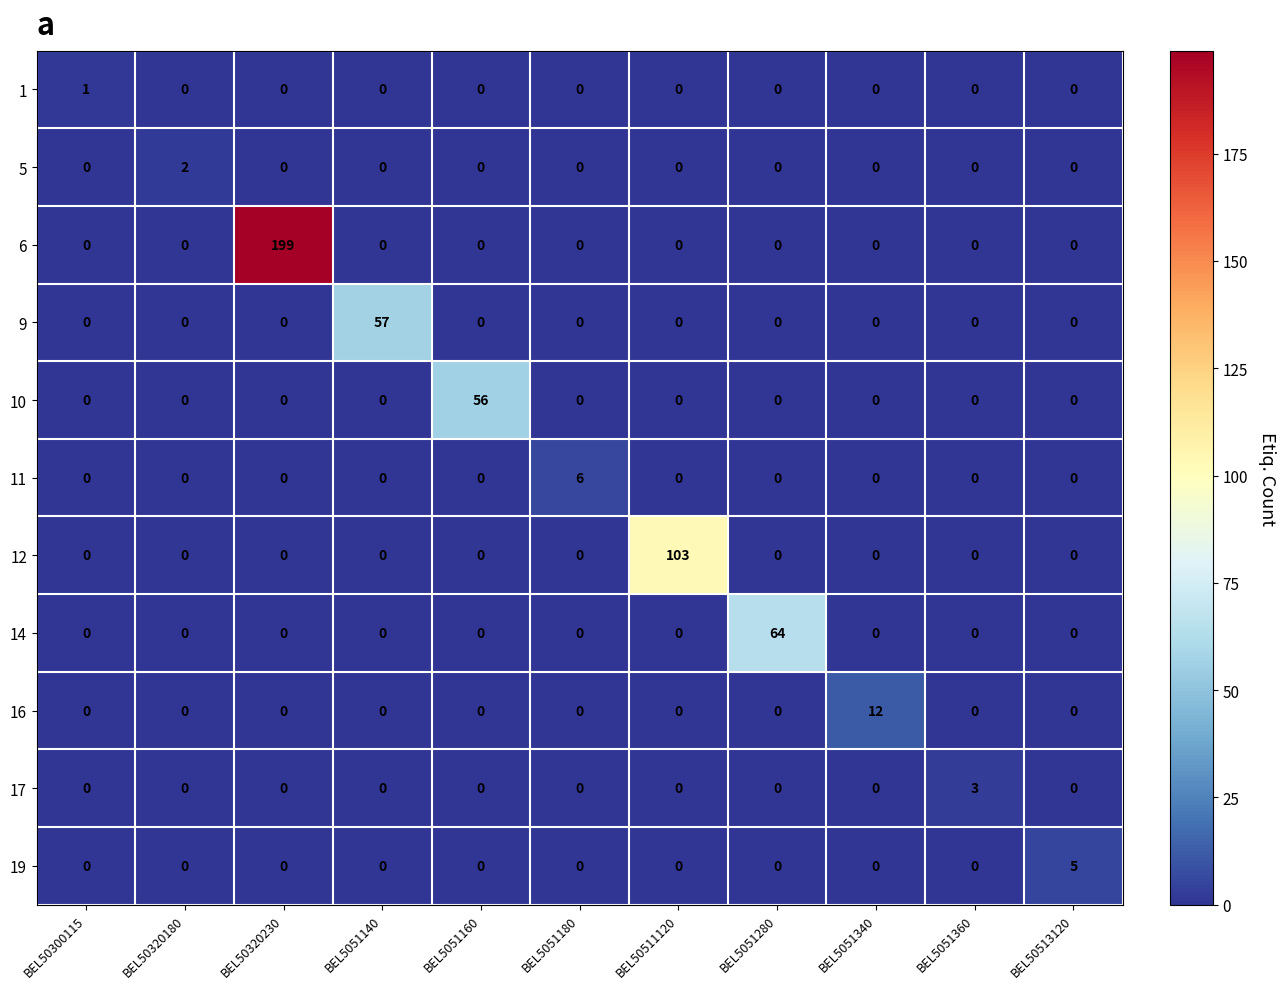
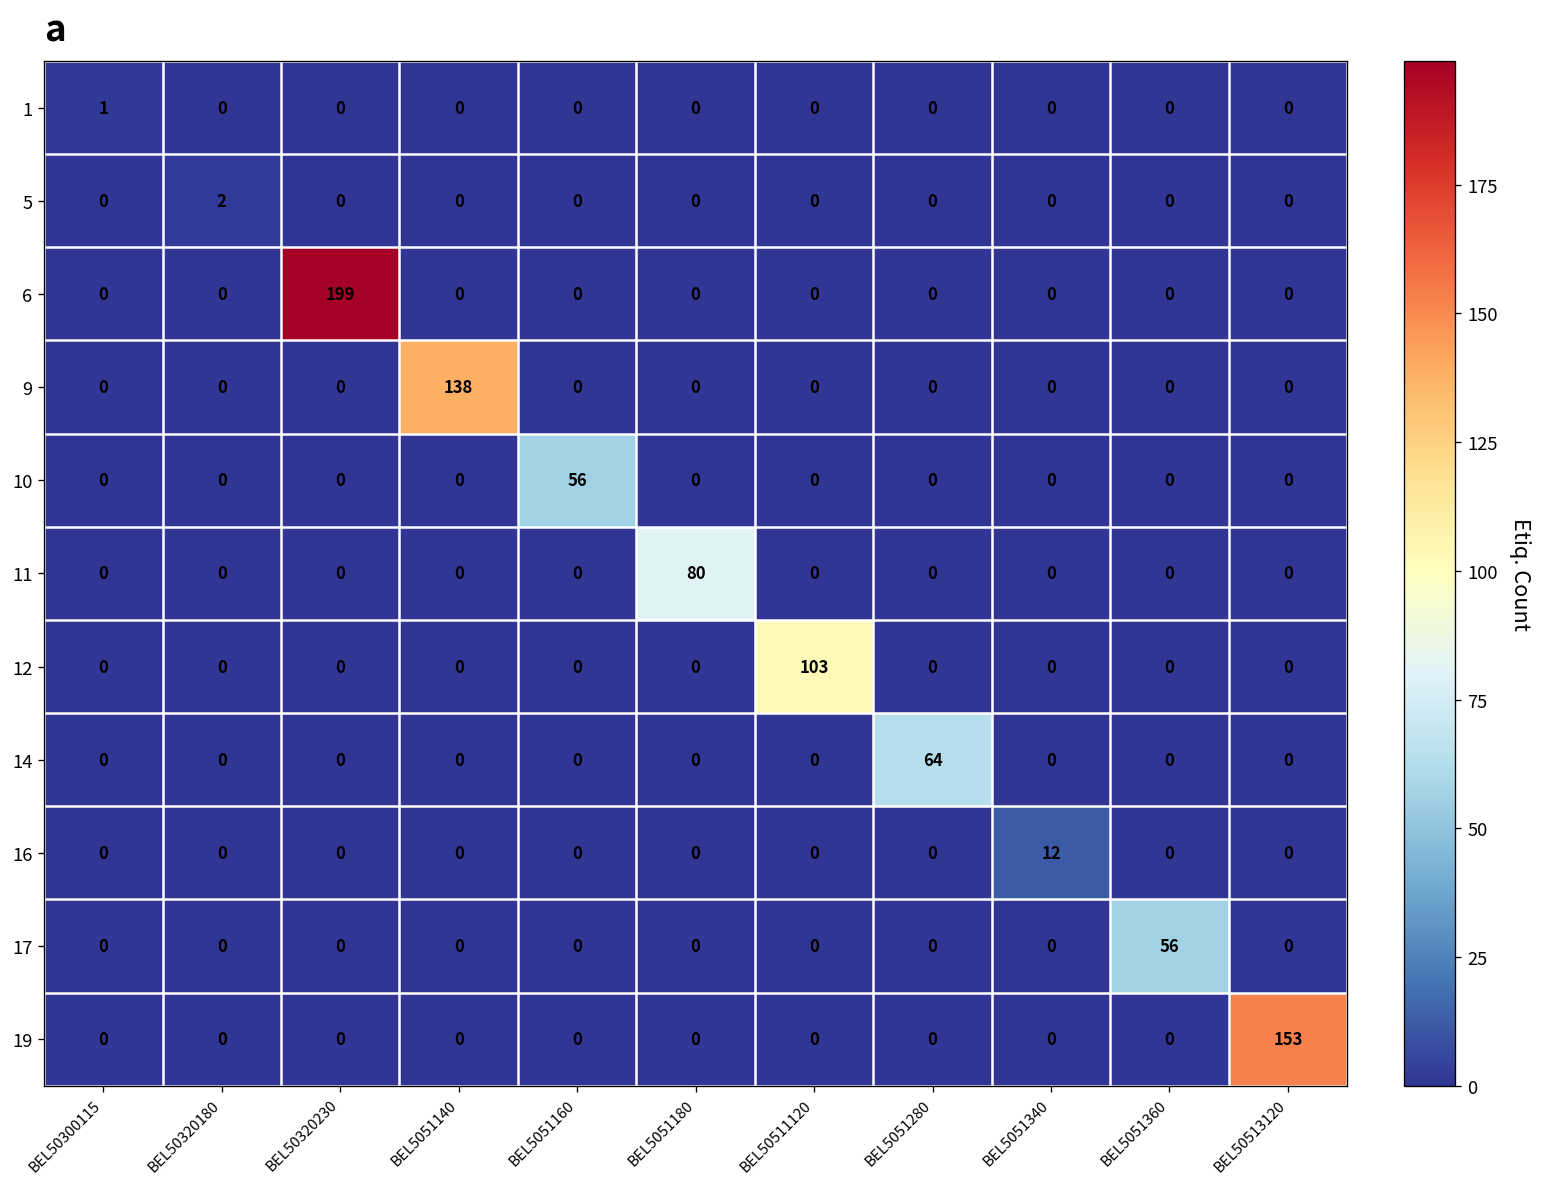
  {
    "1": {
      "BEL50300115": 1,
      "BEL50320180": 0,
      "BEL50320230": 0,
      "BEL5051140": 0,
      "BEL5051160": 0,
      "BEL5051180": 0,
      "BEL50511120": 0,
      "BEL5051280": 0,
      "BEL5051340": 0,
      "BEL5051360": 0,
      "BEL50513120": 0
    },
    "5": {
      "BEL50300115": 0,
      "BEL50320180": 2,
      "BEL50320230": 0,
      "BEL5051140": 0,
      "BEL5051160": 0,
      "BEL5051180": 0,
      "BEL50511120": 0,
      "BEL5051280": 0,
      "BEL5051340": 0,
      "BEL5051360": 0,
      "BEL50513120": 0
    },
    "6": {
      "BEL50300115": 0,
      "BEL50320180": 0,
      "BEL50320230": 199,
      "BEL5051140": 0,
      "BEL5051160": 0,
      "BEL5051180": 0,
      "BEL50511120": 0,
      "BEL5051280": 0,
      "BEL5051340": 0,
      "BEL5051360": 0,
      "BEL50513120": 0
    },
    "9": {
      "BEL50300115": 0,
      "BEL50320180": 0,
      "BEL50320230": 0,
-     "BEL5051140": 57,
+     "BEL5051140": 138,
      "BEL5051160": 0,
      "BEL5051180": 0,
      "BEL50511120": 0,
      "BEL5051280": 0,
      "BEL5051340": 0,
      "BEL5051360": 0,
      "BEL50513120": 0
    },
    "10": {
      "BEL50300115": 0,
      "BEL50320180": 0,
      "BEL50320230": 0,
      "BEL5051140": 0,
      "BEL5051160": 56,
      "BEL5051180": 0,
      "BEL50511120": 0,
      "BEL5051280": 0,
      "BEL5051340": 0,
      "BEL5051360": 0,
      "BEL50513120": 0
    },
    "11": {
      "BEL50300115": 0,
      "BEL50320180": 0,
      "BEL50320230": 0,
      "BEL5051140": 0,
      "BEL5051160": 0,
-     "BEL5051180": 6,
+     "BEL5051180": 80,
      "BEL50511120": 0,
      "BEL5051280": 0,
      "BEL5051340": 0,
      "BEL5051360": 0,
      "BEL50513120": 0
    },
    "12": {
      "BEL50300115": 0,
      "BEL50320180": 0,
      "BEL50320230": 0,
      "BEL5051140": 0,
      "BEL5051160": 0,
      "BEL5051180": 0,
      "BEL50511120": 103,
      "BEL5051280": 0,
      "BEL5051340": 0,
      "BEL5051360": 0,
      "BEL50513120": 0
    },
    "14": {
      "BEL50300115": 0,
      "BEL50320180": 0,
      "BEL50320230": 0,
      "BEL5051140": 0,
      "BEL5051160": 0,
      "BEL5051180": 0,
      "BEL50511120": 0,
      "BEL5051280": 64,
      "BEL5051340": 0,
      "BEL5051360": 0,
      "BEL50513120": 0
    },
    "16": {
      "BEL50300115": 0,
      "BEL50320180": 0,
      "BEL50320230": 0,
      "BEL5051140": 0,
      "BEL5051160": 0,
      "BEL5051180": 0,
      "BEL50511120": 0,
      "BEL5051280": 0,
      "BEL5051340": 12,
      "BEL5051360": 0,
      "BEL50513120": 0
    },
    "17": {
      "BEL50300115": 0,
      "BEL50320180": 0,
      "BEL50320230": 0,
      "BEL5051140": 0,
      "BEL5051160": 0,
      "BEL5051180": 0,
      "BEL50511120": 0,
      "BEL5051280": 0,
      "BEL5051340": 0,
-     "BEL5051360": 3,
+     "BEL5051360": 56,
      "BEL50513120": 0
    },
    "19": {
      "BEL50300115": 0,
      "BEL50320180": 0,
      "BEL50320230": 0,
      "BEL5051140": 0,
      "BEL5051160": 0,
      "BEL5051180": 0,
      "BEL50511120": 0,
      "BEL5051280": 0,
      "BEL5051340": 0,
      "BEL5051360": 0,
-     "BEL50513120": 5
+     "BEL50513120": 153
    }
  }
